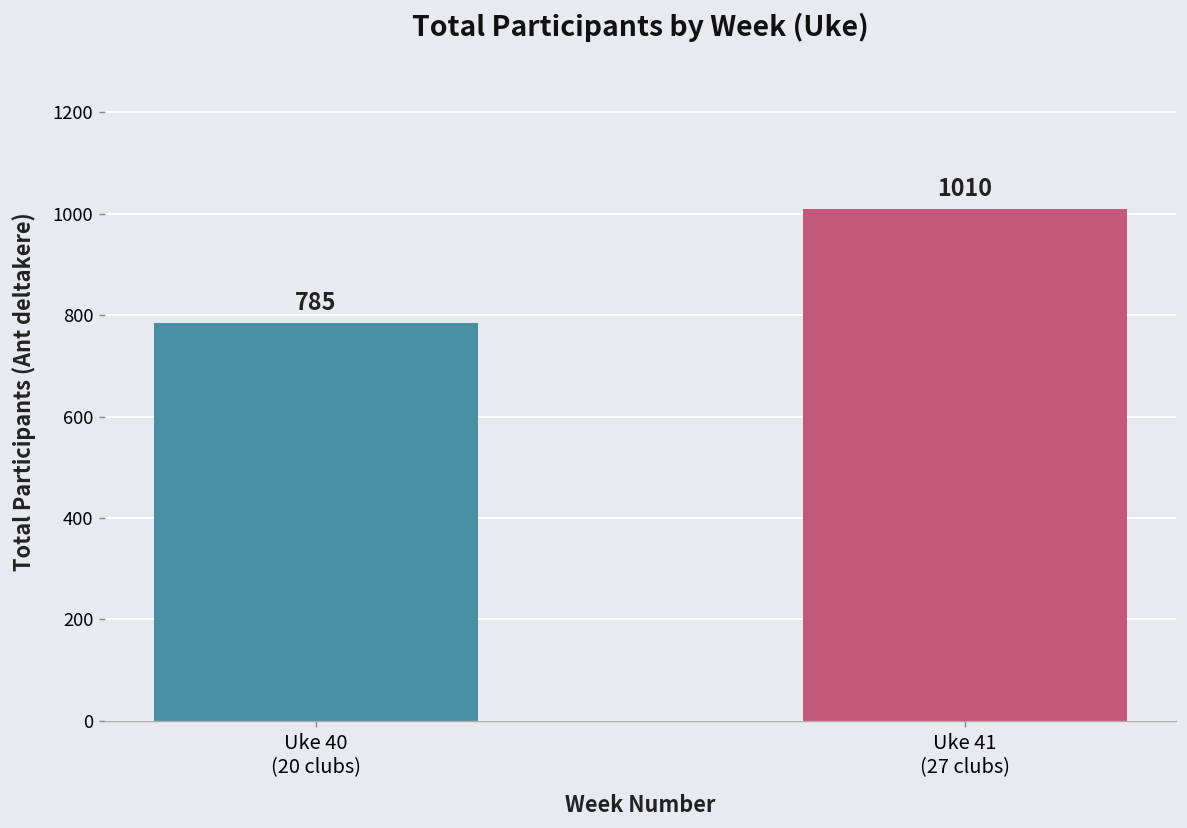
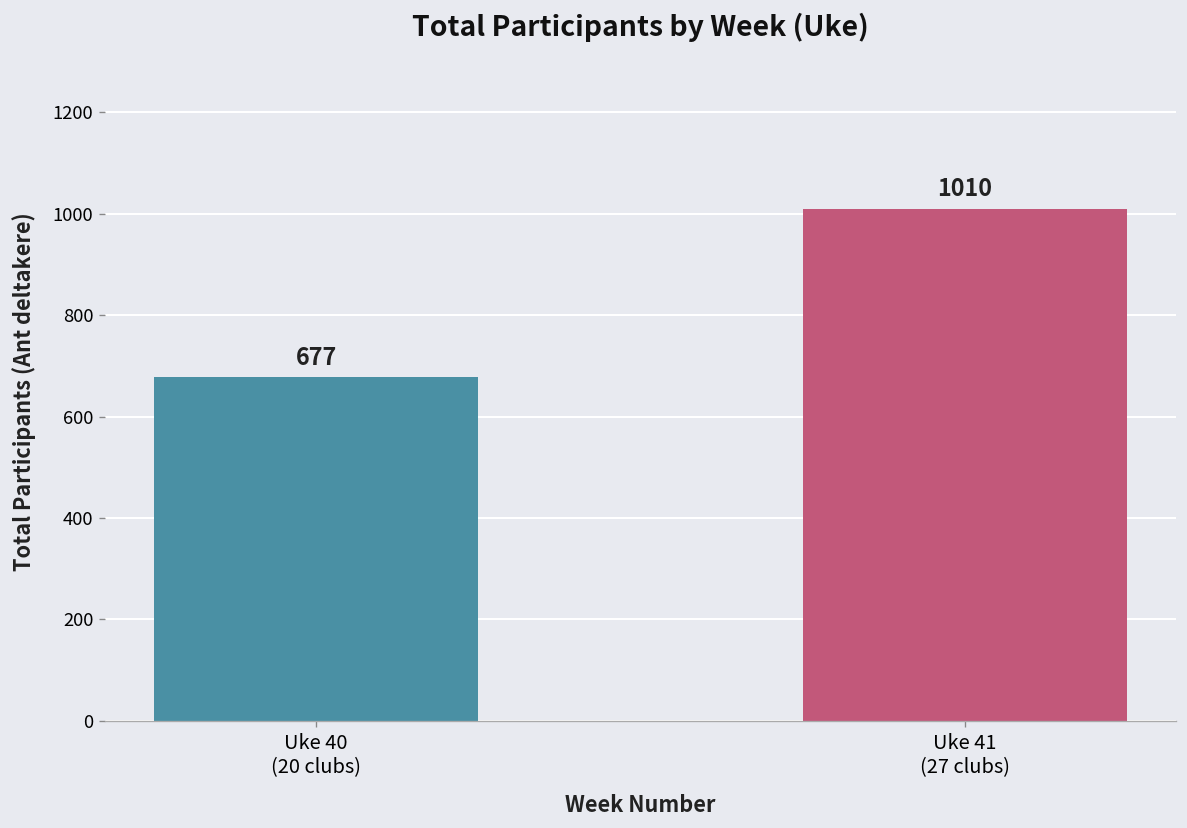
  {
-   "Uke 40 (20 clubs)": 785,
+   "Uke 40 (20 clubs)": 677,
    "Uke 41 (27 clubs)": 1010
  }
